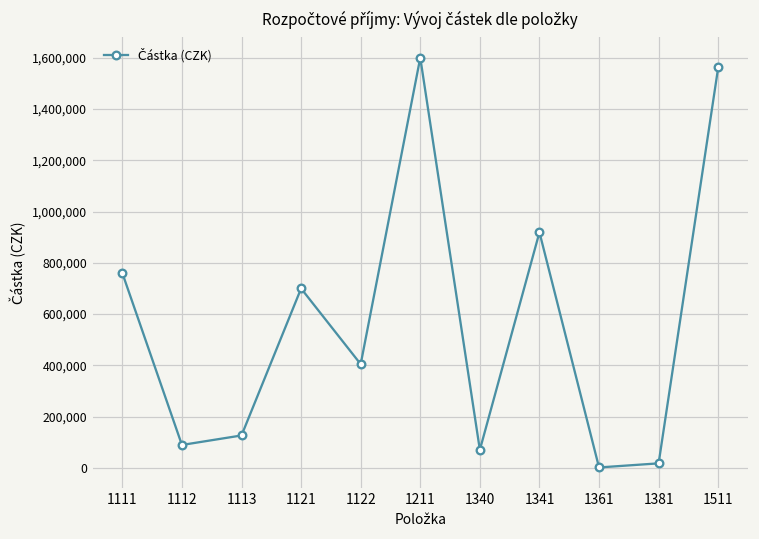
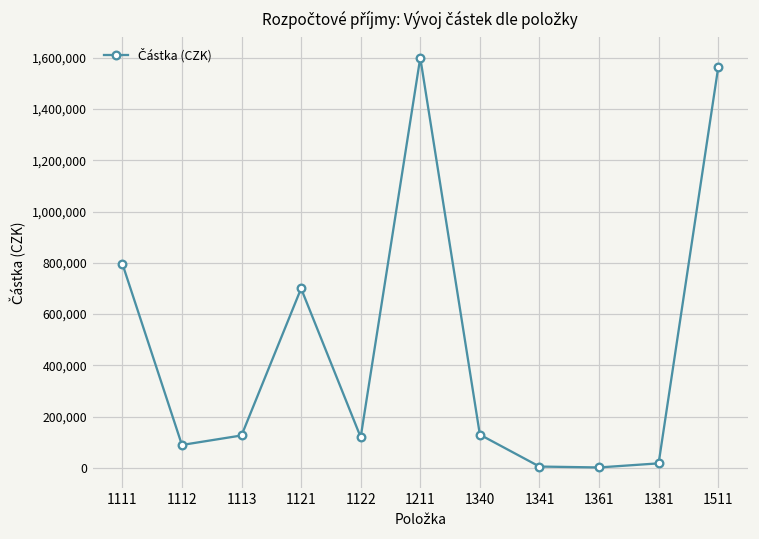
  {
-   "1111": "760,000",
+   "1111": "800,000",
    "1112": "90,000",
    "1113": "130,000",
    "1121": "700,000",
-   "1122": "400,000",
+   "1122": "120,000",
    "1211": "1,600,000",
-   "1340": "70,000",
-   "1341": "920,000",
+   "1340": "130,000",
+   "1341": "10,000",
    "1361": "0",
    "1381": "20,000",
    "1511": "1,560,000"
  }
